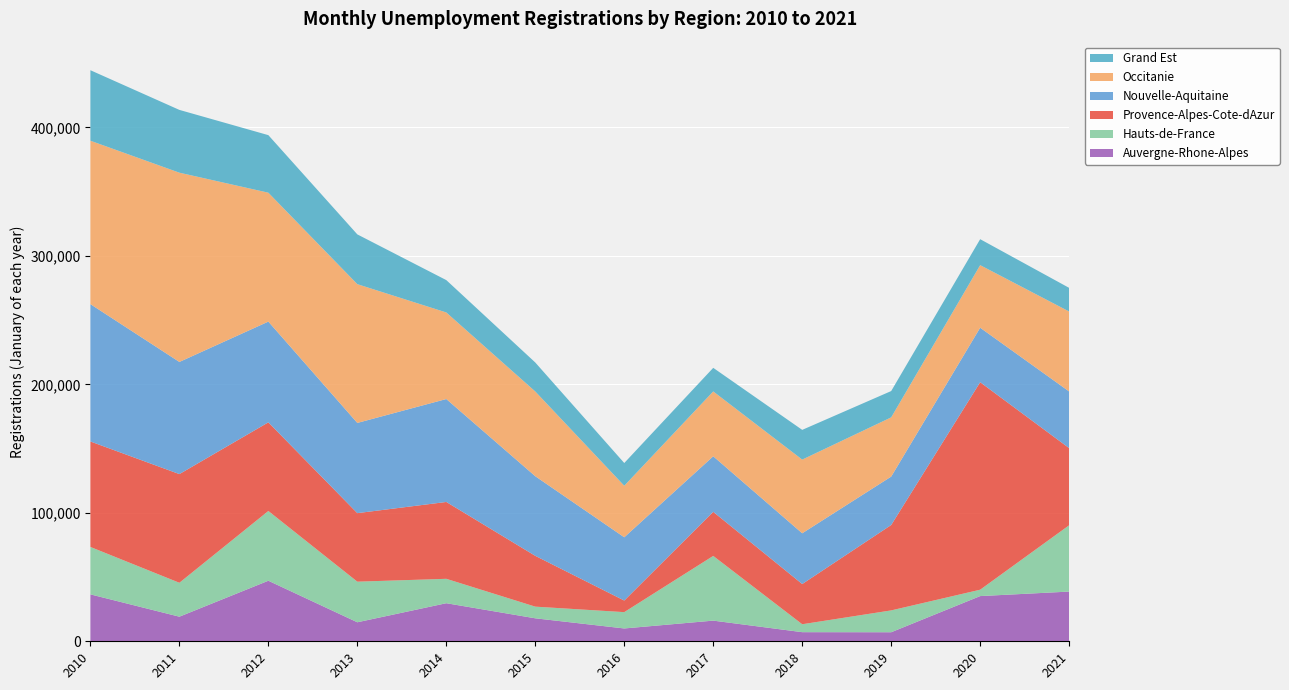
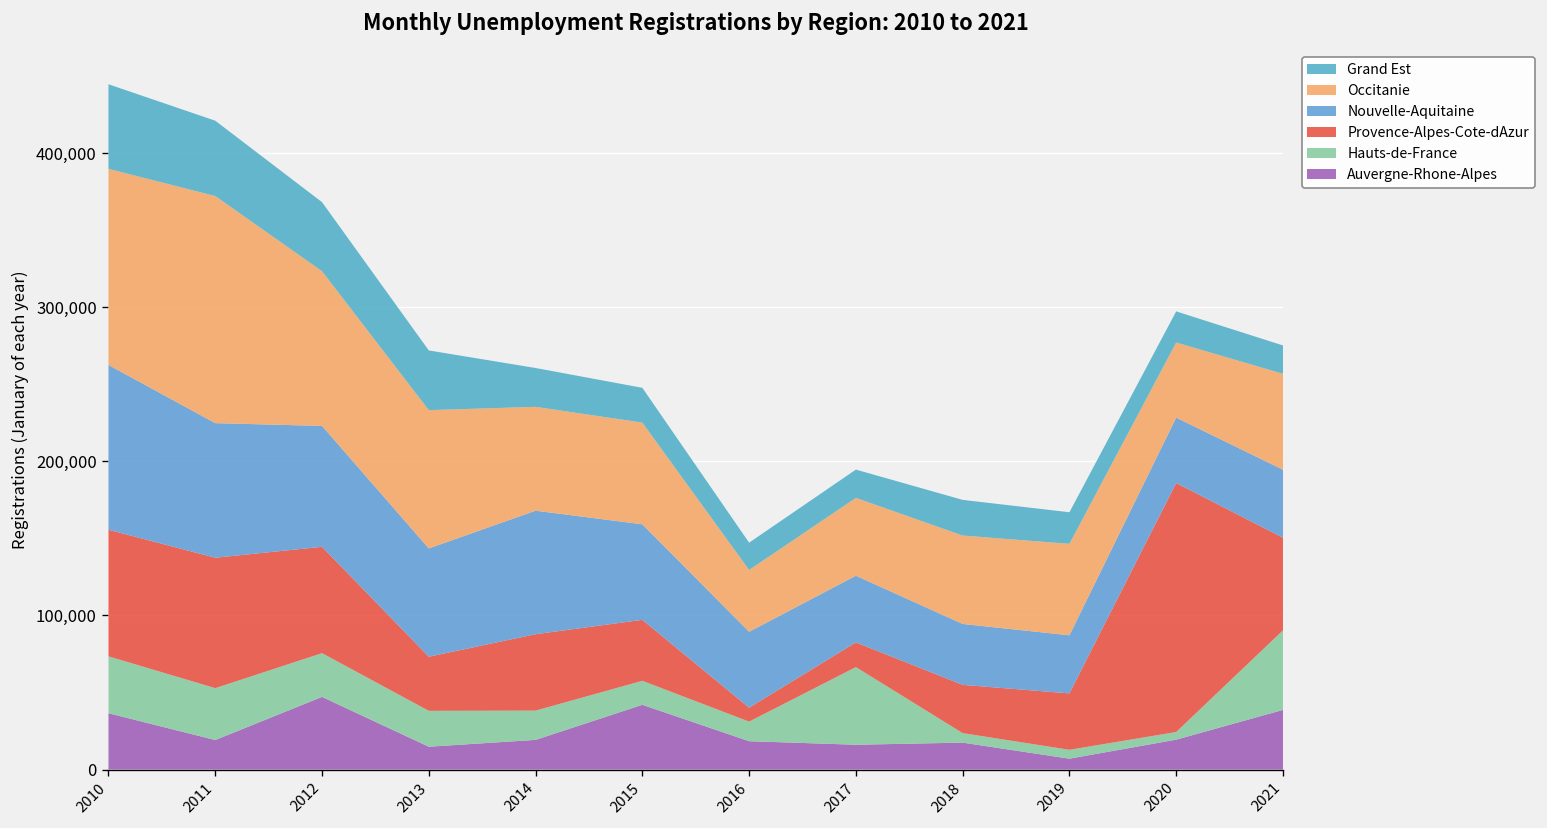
  {
    "Auvergne-Rhone-Alpes": {
      "2010": "37,000",
      "2011": "19,000",
      "2012": "47,000",
      "2013": "15,000",
-     "2014": "30,000",
-     "2015": "18,000",
-     "2016": "10,000",
+     "2014": "19,000",
+     "2015": "42,000",
+     "2016": "18,000",
      "2017": "16,000",
-     "2018": "7,000",
+     "2018": "17,000",
      "2019": "7,000",
-     "2020": "35,000",
+     "2020": "19,000",
      "2021": "39,000"
    },
    "Hauts-de-France": {
      "2010": "37,000",
-     "2011": "26,000",
-     "2012": "54,000",
-     "2013": "32,000",
+     "2011": "34,000",
+     "2012": "28,000",
+     "2013": "23,000",
      "2014": "19,000",
-     "2015": "9,000",
+     "2015": "16,000",
      "2016": "13,000",
      "2017": "50,000",
      "2018": "6,000",
-     "2019": "17,000",
+     "2019": "6,000",
      "2020": "5,000",
      "2021": "52,000"
    },
    "Provence-Alpes-Cote-dAzur": {
      "2010": "82,000",
      "2011": "85,000",
      "2012": "69,000",
-     "2013": "53,000",
-     "2014": "60,000",
+     "2013": "35,000",
+     "2014": "50,000",
      "2015": "40,000",
      "2016": "9,000",
-     "2017": "34,000",
+     "2017": "16,000",
      "2018": "31,000",
-     "2019": "66,000",
+     "2019": "37,000",
      "2020": "162,000",
      "2021": "60,000"
    },
    "Occitanie": {
      "2010": "127,000",
      "2011": "147,000",
      "2012": "100,000",
-     "2013": "108,000",
+     "2013": "90,000",
      "2014": "67,000",
      "2015": "66,000",
      "2016": "40,000",
      "2017": "50,000",
      "2018": "57,000",
-     "2019": "46,000",
+     "2019": "59,000",
      "2020": "49,000",
      "2021": "62,000"
    }
  }
